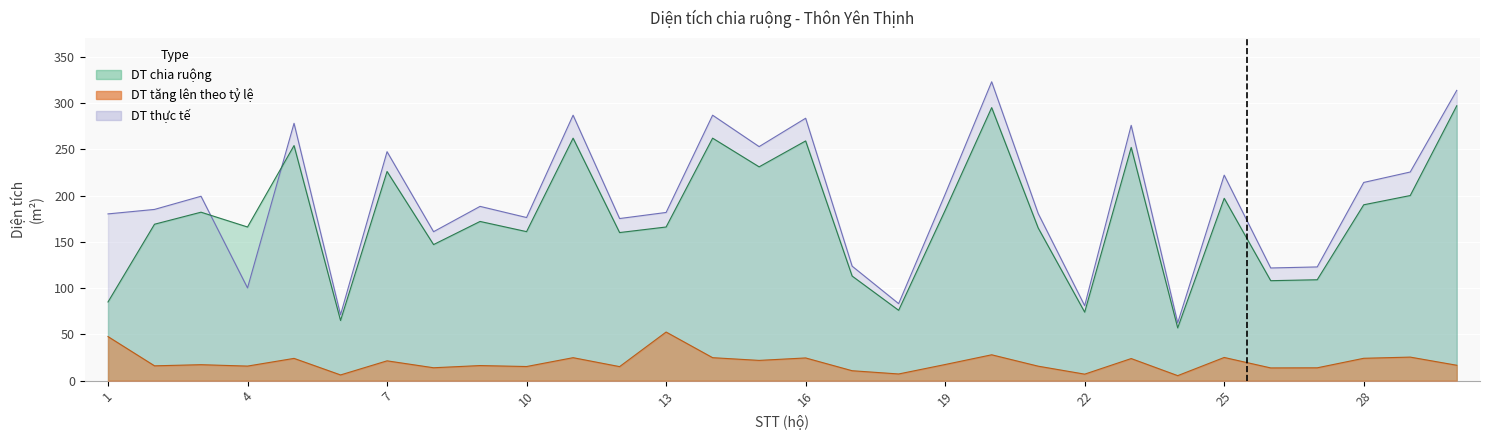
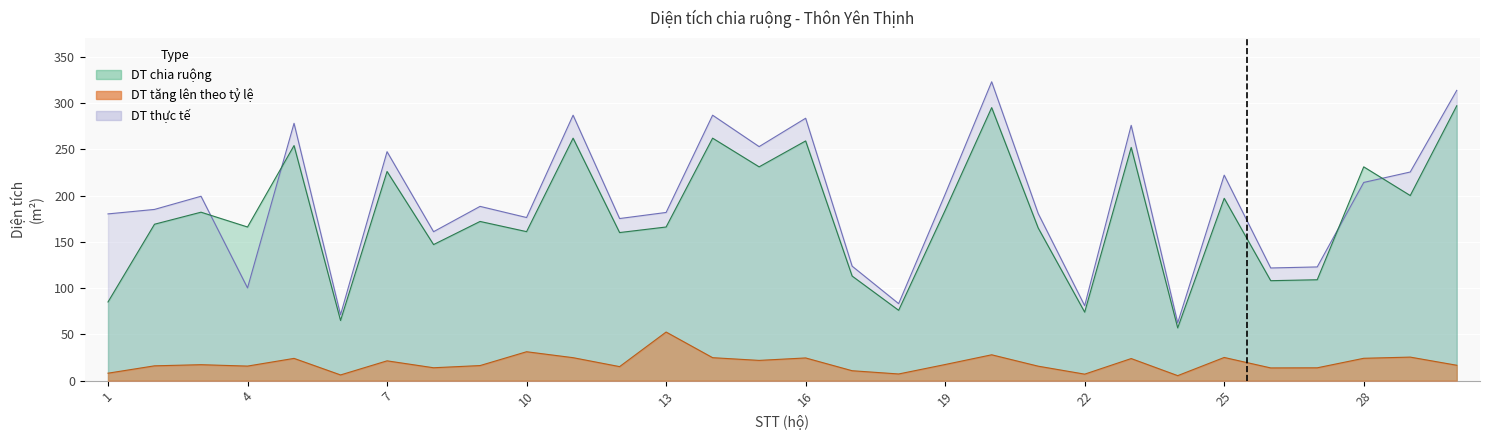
  {
    "DT thực tế": {
      "1": 180,
      "4": 100,
      "7": 250,
      "10": 180,
      "13": 180,
      "16": 280,
      "19": 200,
      "22": 80,
      "25": 220,
      "28": 210
    },
    "DT chia ruộng": {
      "1": 90,
      "4": 170,
      "7": 230,
      "10": 160,
      "13": 170,
      "16": 260,
      "19": 180,
      "22": 70,
      "25": 200,
-     "28": 190
+     "28": 230
    },
    "DT tăng lên theo tỷ lệ": {
-     "1": 50,
+     "1": 10,
      "4": 20,
      "7": 20,
-     "10": 20,
+     "10": 30,
      "13": 50,
      "16": 20,
      "19": 20,
      "22": 10,
      "25": 30,
      "28": 20
    }
  }
